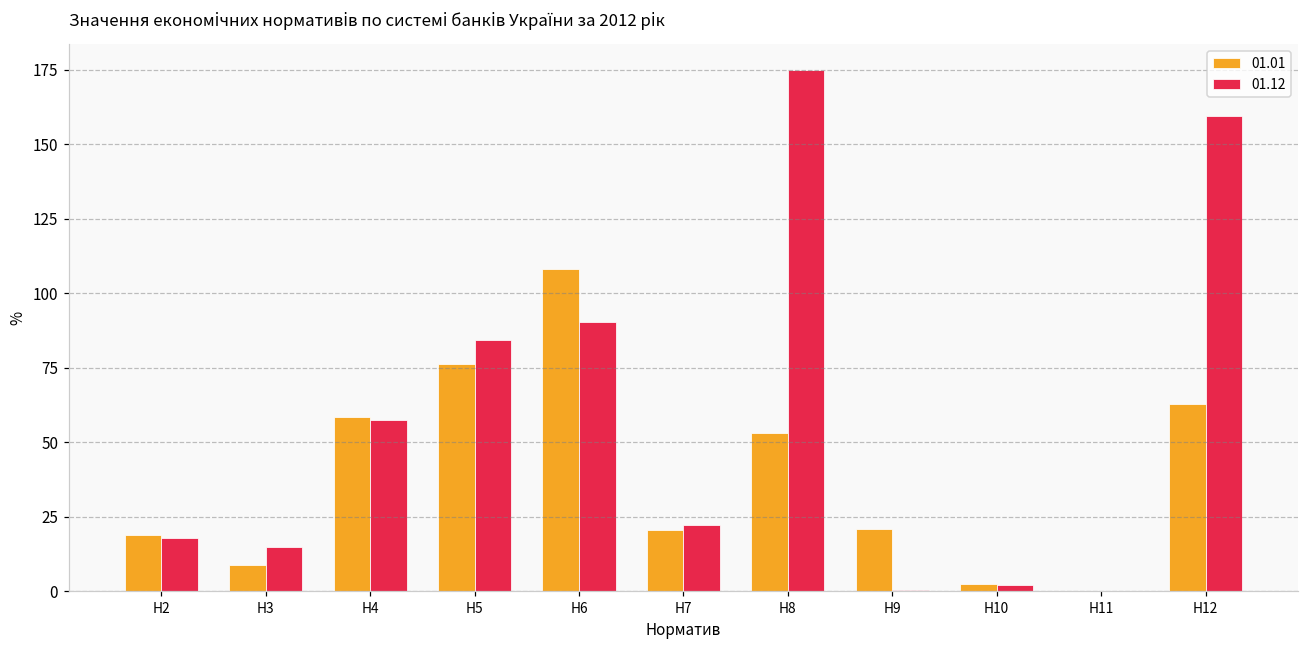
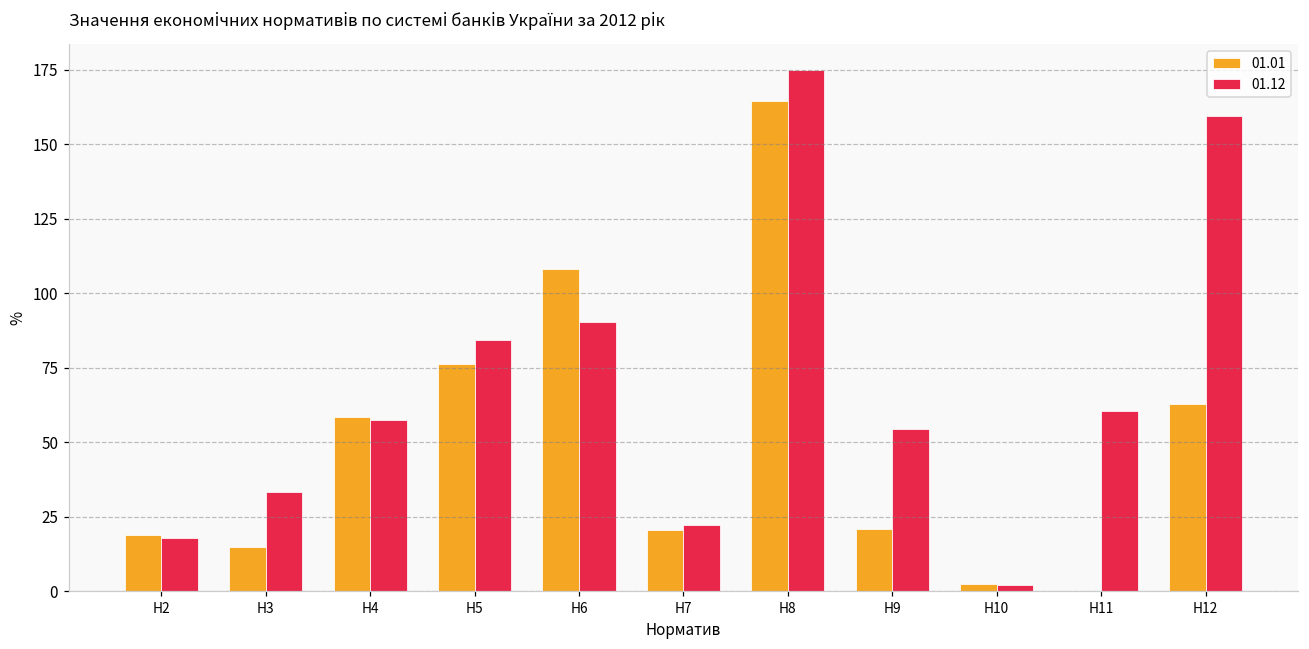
  {
    "01.01": {
      "Н2": 19,
-     "Н3": 9,
+     "Н3": 15,
      "Н4": 58,
      "Н5": 76,
      "Н6": 108,
      "Н7": 21,
-     "Н8": 53,
+     "Н8": 164,
      "Н9": 21,
      "Н10": 3,
      "Н12": 63
    },
    "01.12": {
      "Н2": 18,
-     "Н3": 15,
+     "Н3": 33,
      "Н4": 57,
      "Н5": 84,
      "Н6": 90,
      "Н7": 22,
      "Н8": 175,
-     "Н9": 0,
+     "Н9": 55,
      "Н10": 2,
-     "Н11": 0,
+     "Н11": 60,
      "Н12": 159
    }
  }
